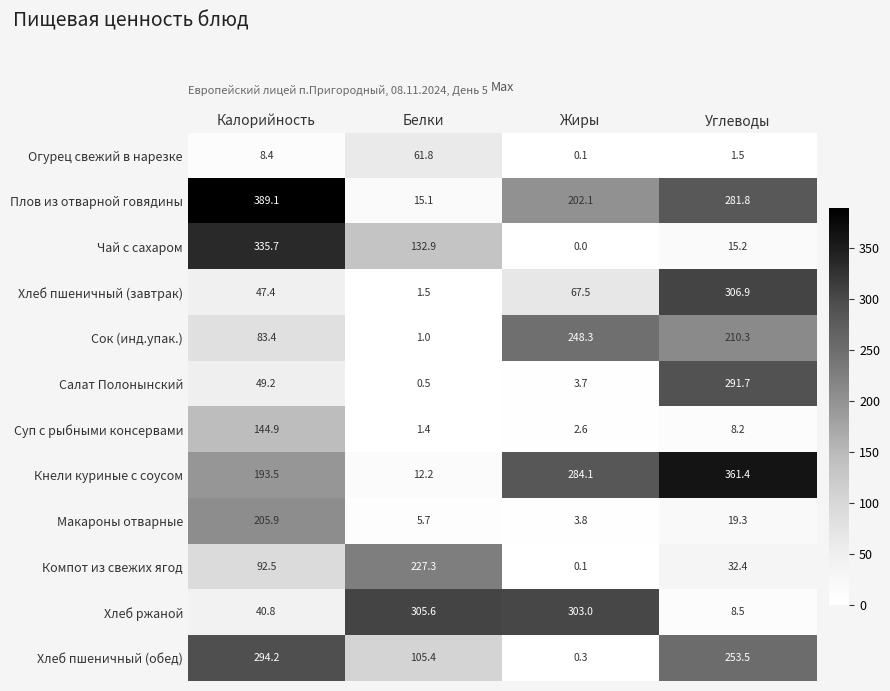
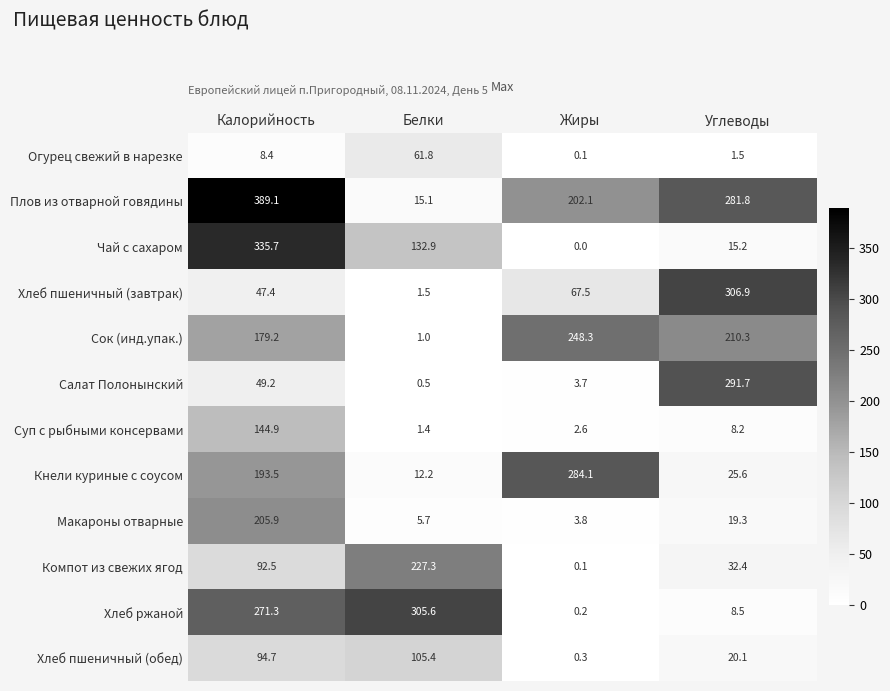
  {
    "Огурец свежий в нарезке": {
      "Калорийность": 8.4,
      "Белки": 61.8,
      "Жиры": 0.1,
      "Углеводы": 1.5
    },
    "Плов из отварной говядины": {
      "Калорийность": 389.1,
      "Белки": 15.1,
      "Жиры": 202.1,
      "Углеводы": 281.8
    },
    "Чай с сахаром": {
      "Калорийность": 335.7,
      "Белки": 132.9,
      "Жиры": 0.0,
      "Углеводы": 15.2
    },
    "Хлеб пшеничный (завтрак)": {
      "Калорийность": 47.4,
      "Белки": 1.5,
      "Жиры": 67.5,
      "Углеводы": 306.9
    },
    "Сок (инд.упак.)": {
-     "Калорийность": 83.4,
+     "Калорийность": 179.2,
      "Белки": 1.0,
      "Жиры": 248.3,
      "Углеводы": 210.3
    },
    "Салат Полонынский": {
      "Калорийность": 49.2,
      "Белки": 0.5,
      "Жиры": 3.7,
      "Углеводы": 291.7
    },
    "Суп с рыбными консервами": {
      "Калорийность": 144.9,
      "Белки": 1.4,
      "Жиры": 2.6,
      "Углеводы": 8.2
    },
    "Кнели куриные с соусом": {
      "Калорийность": 193.5,
      "Белки": 12.2,
      "Жиры": 284.1,
-     "Углеводы": 361.4
+     "Углеводы": 25.6
    },
    "Макароны отварные": {
      "Калорийность": 205.9,
      "Белки": 5.7,
      "Жиры": 3.8,
      "Углеводы": 19.3
    },
    "Компот из свежих ягод": {
      "Калорийность": 92.5,
      "Белки": 227.3,
      "Жиры": 0.1,
      "Углеводы": 32.4
    },
    "Хлеб ржаной": {
-     "Калорийность": 40.8,
+     "Калорийность": 271.3,
      "Белки": 305.6,
-     "Жиры": 303.0,
+     "Жиры": 0.2,
      "Углеводы": 8.5
    },
    "Хлеб пшеничный (обед)": {
-     "Калорийность": 294.2,
+     "Калорийность": 94.7,
      "Белки": 105.4,
      "Жиры": 0.3,
-     "Углеводы": 253.5
+     "Углеводы": 20.1
    }
  }
